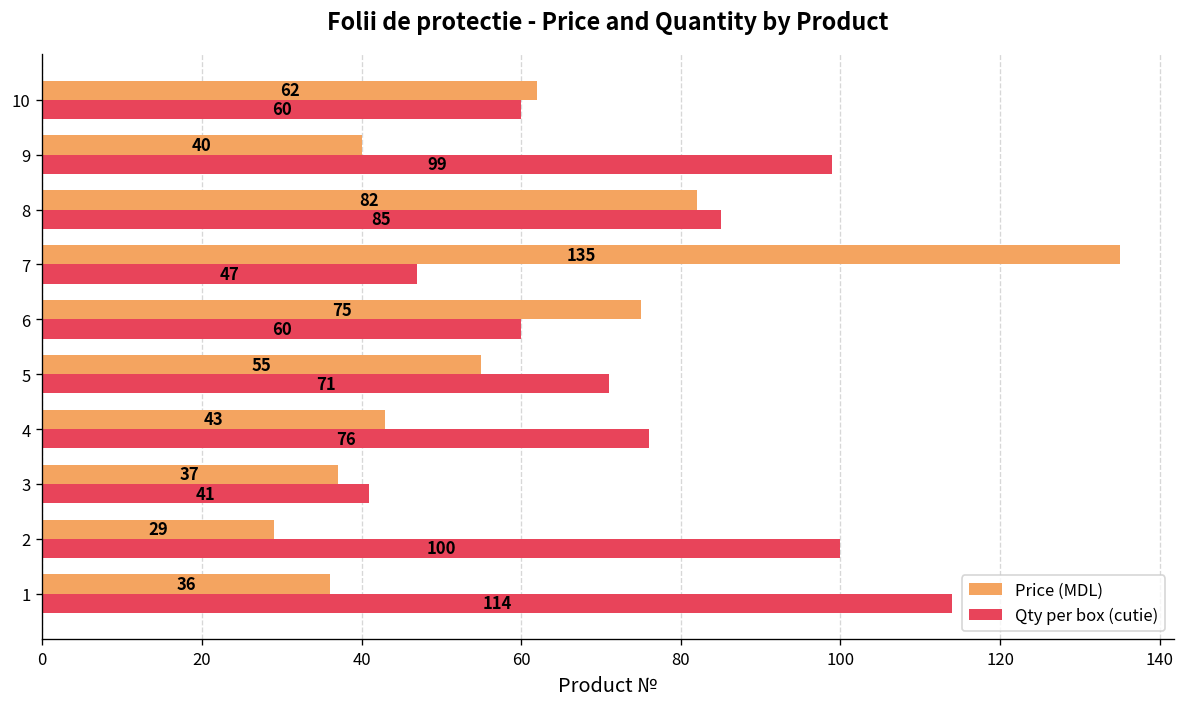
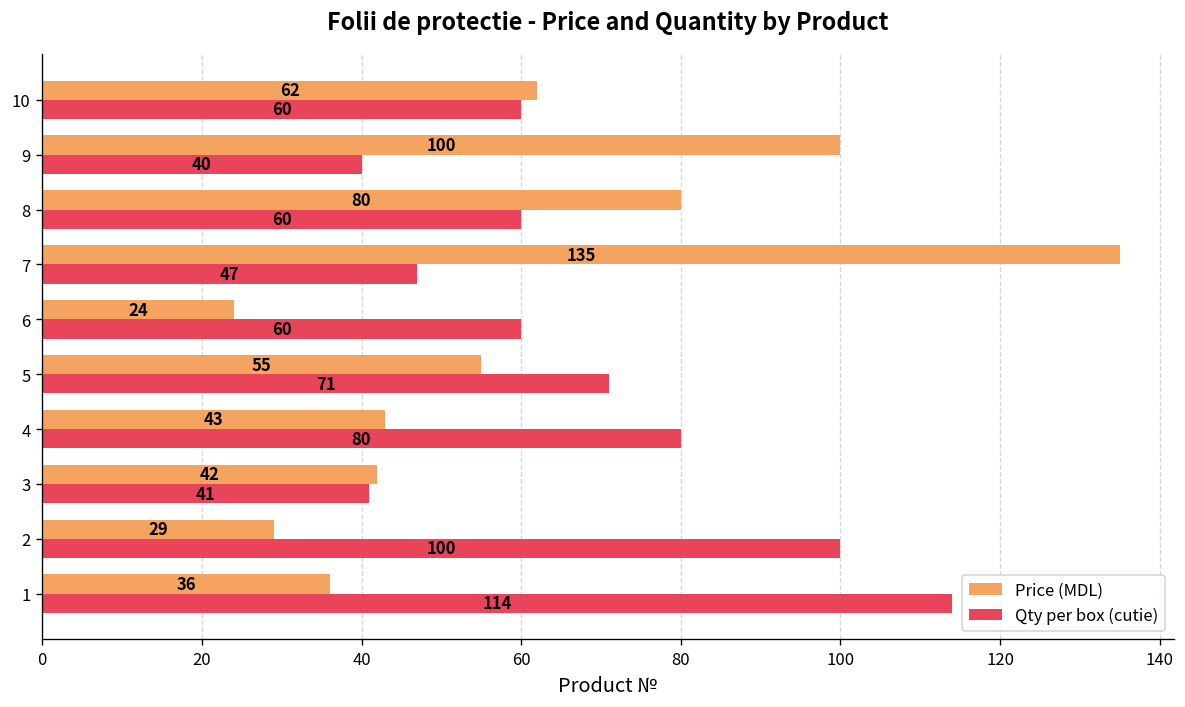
  {
    "Price (MDL)": {
      "10": 62,
-     "9": 40,
-     "8": 82,
+     "9": 100,
+     "8": 80,
      "7": 135,
-     "6": 75,
+     "6": 24,
      "5": 55,
      "4": 43,
-     "3": 37,
+     "3": 42,
      "2": 29,
      "1": 36
    },
    "Qty per box (cutie)": {
      "10": 60,
-     "9": 99,
-     "8": 85,
+     "9": 40,
+     "8": 60,
      "7": 47,
      "6": 60,
      "5": 71,
-     "4": 76,
+     "4": 80,
      "3": 41,
      "2": 100,
      "1": 114
    }
  }
